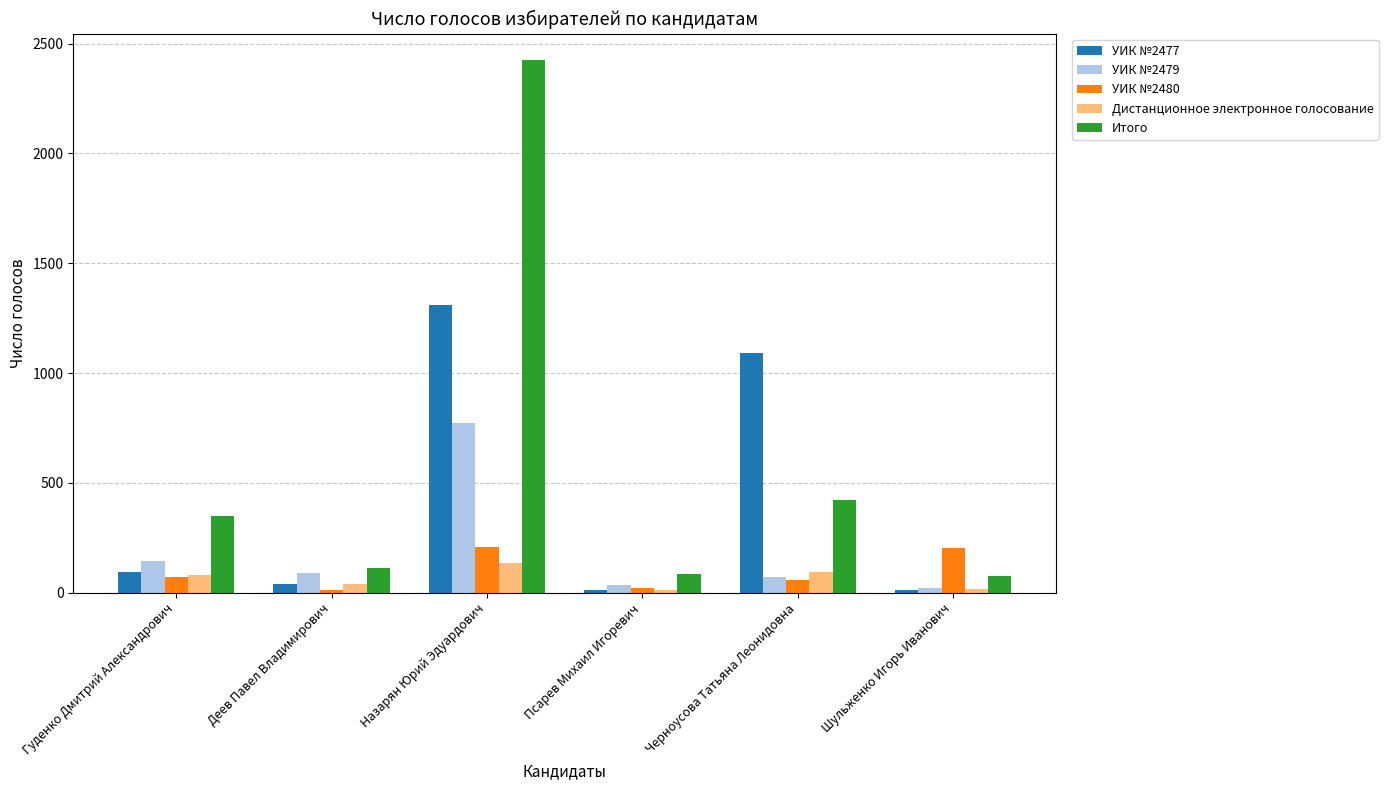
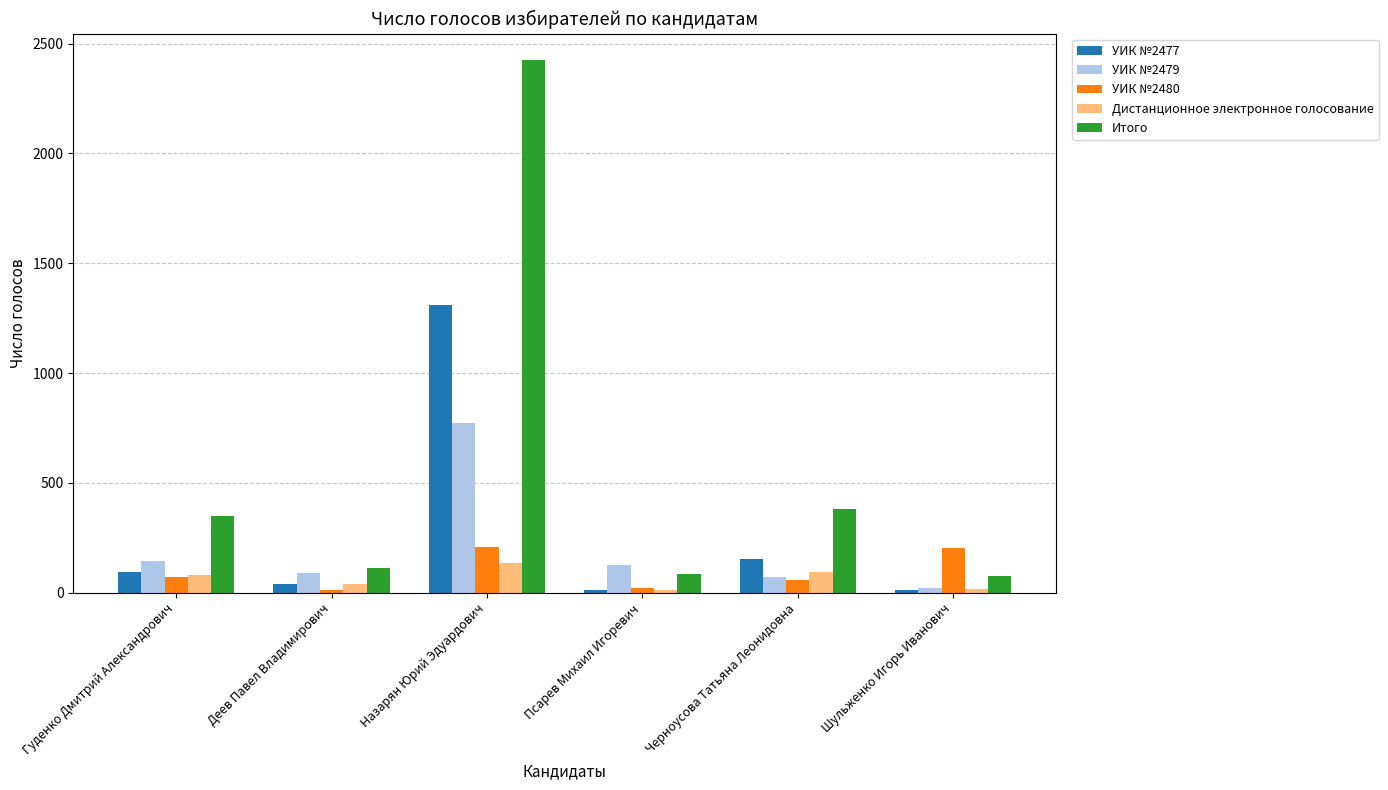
  {
    "УИК №2477": {
      "Гуденко Дмитрий Александрович": 90,
      "Деев Павел Владимирович": 40,
      "Назарян Юрий Эдуардович": 1310,
      "Псарев Михаил Игоревич": 10,
-     "Черноусова Татьяна Леонидовна": 1090
+     "Черноусова Татьяна Леонидовна": 150
    },
    "УИК №2479": {
      "Гуденко Дмитрий Александрович": 150,
      "Деев Павел Владимирович": 90,
      "Назарян Юрий Эдуардович": 770,
-     "Псарев Михаил Игоревич": 30,
+     "Псарев Михаил Игоревич": 130,
      "Черноусова Татьяна Леонидовна": 70,
      "Шульженко Игорь Иванович": 20
    },
    "УИК №2480": {
      "Гуденко Дмитрий Александрович": 70,
      "Деев Павел Владимирович": 10,
      "Назарян Юрий Эдуардович": 210,
      "Псарев Михаил Игоревич": 20,
      "Черноусова Татьяна Леонидовна": 60,
      "Шульженко Игорь Иванович": 200
    },
    "Дистанционное электронное голосование": {
      "Гуденко Дмитрий Александрович": 80,
      "Деев Павел Владимирович": 40,
      "Назарян Юрий Эдуардович": 140,
      "Псарев Михаил Игоревич": 10,
      "Черноусова Татьяна Леонидовна": 100,
      "Шульженко Игорь Иванович": 20
    },
    "Итого": {
      "Гуденко Дмитрий Александрович": 350,
      "Деев Павел Владимирович": 110,
      "Назарян Юрий Эдуардович": 2420,
      "Псарев Михаил Игоревич": 80,
-     "Черноусова Татьяна Леонидовна": 420,
+     "Черноусова Татьяна Леонидовна": 380,
      "Шульженко Игорь Иванович": 80
    }
  }
